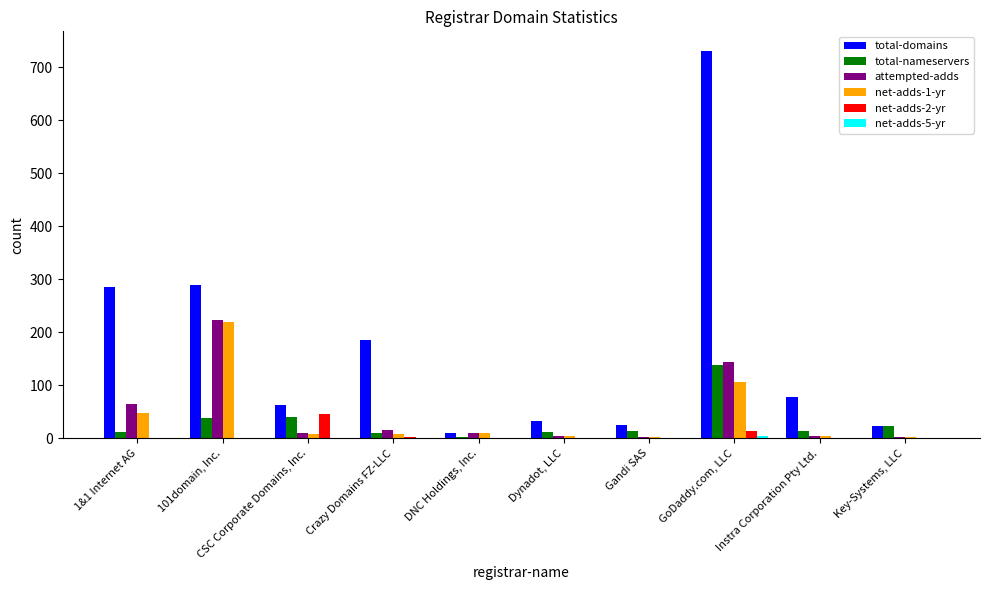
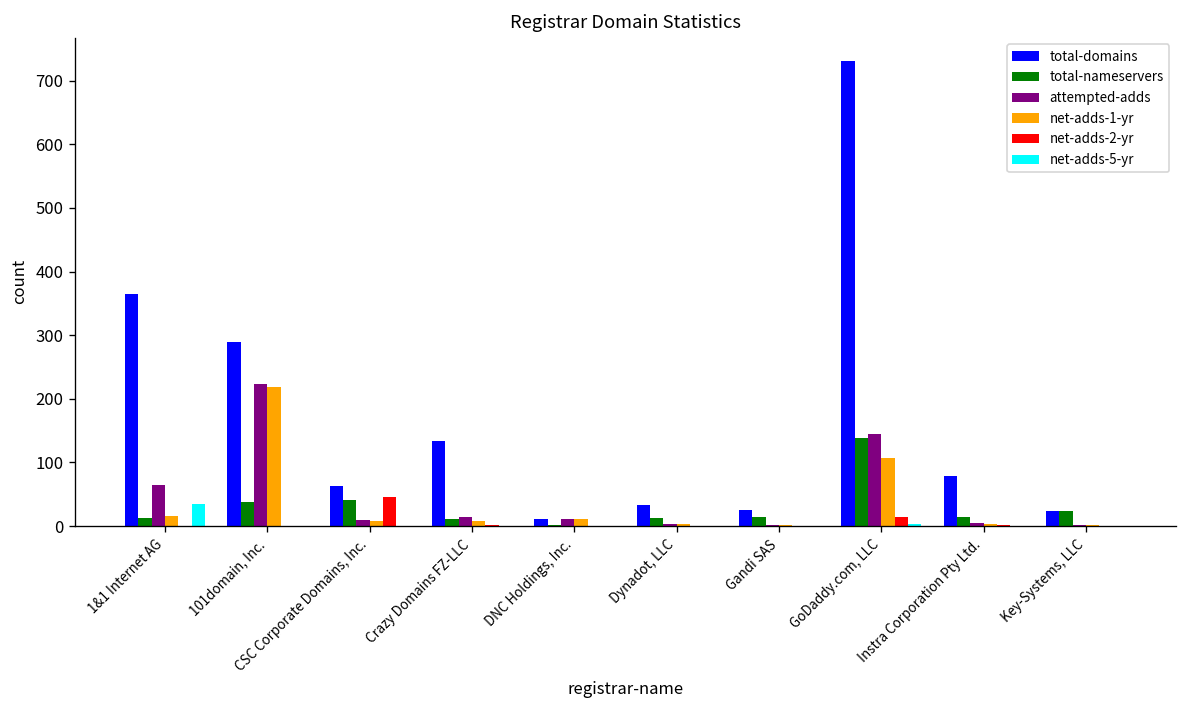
  {
    "total-domains": {
-     "1&1 Internet AG": 290,
+     "1&1 Internet AG": 370,
      "101domain, Inc.": 290,
      "CSC Corporate Domains, Inc.": 60,
-     "Crazy Domains FZ-LLC": 190,
+     "Crazy Domains FZ-LLC": 130,
      "DNC Holdings, Inc.": 10,
      "Dynadot, LLC": 30,
      "Gandi SAS": 30,
      "GoDaddy.com, LLC": 730,
      "Instra Corporation Pty Ltd.": 80,
      "Key-Systems, LLC": 20
    },
    "total-nameservers": {
      "1&1 Internet AG": 10,
      "101domain, Inc.": 40,
      "CSC Corporate Domains, Inc.": 40,
      "Crazy Domains FZ-LLC": 10,
      "Dynadot, LLC": 10,
      "Gandi SAS": 10,
      "GoDaddy.com, LLC": 140,
      "Instra Corporation Pty Ltd.": 10,
      "Key-Systems, LLC": 20
    },
    "attempted-adds": {
      "1&1 Internet AG": 70,
      "101domain, Inc.": 220,
      "CSC Corporate Domains, Inc.": 10,
      "Crazy Domains FZ-LLC": 20,
      "DNC Holdings, Inc.": 10,
      "GoDaddy.com, LLC": 140,
      "Instra Corporation Pty Ltd.": 10
    },
    "net-adds-1-yr": {
-     "1&1 Internet AG": 50,
+     "1&1 Internet AG": 20,
      "101domain, Inc.": 220,
      "CSC Corporate Domains, Inc.": 10,
      "Crazy Domains FZ-LLC": 10,
      "DNC Holdings, Inc.": 10,
      "GoDaddy.com, LLC": 110
    },
    "net-adds-2-yr": {
      "1&1 Internet AG": 0,
      "101domain, Inc.": 0,
      "CSC Corporate Domains, Inc.": 50,
      "DNC Holdings, Inc.": 0,
      "Dynadot, LLC": 0,
      "Gandi SAS": 0,
      "GoDaddy.com, LLC": 10,
      "Key-Systems, LLC": 0
    },
    "net-adds-5-yr": {
-     "1&1 Internet AG": 0,
+     "1&1 Internet AG": 40,
      "101domain, Inc.": 0,
      "CSC Corporate Domains, Inc.": 0,
      "Crazy Domains FZ-LLC": 0,
      "DNC Holdings, Inc.": 0,
      "Dynadot, LLC": 0,
      "Gandi SAS": 0,
      "Instra Corporation Pty Ltd.": 0,
      "Key-Systems, LLC": 0
    }
  }
